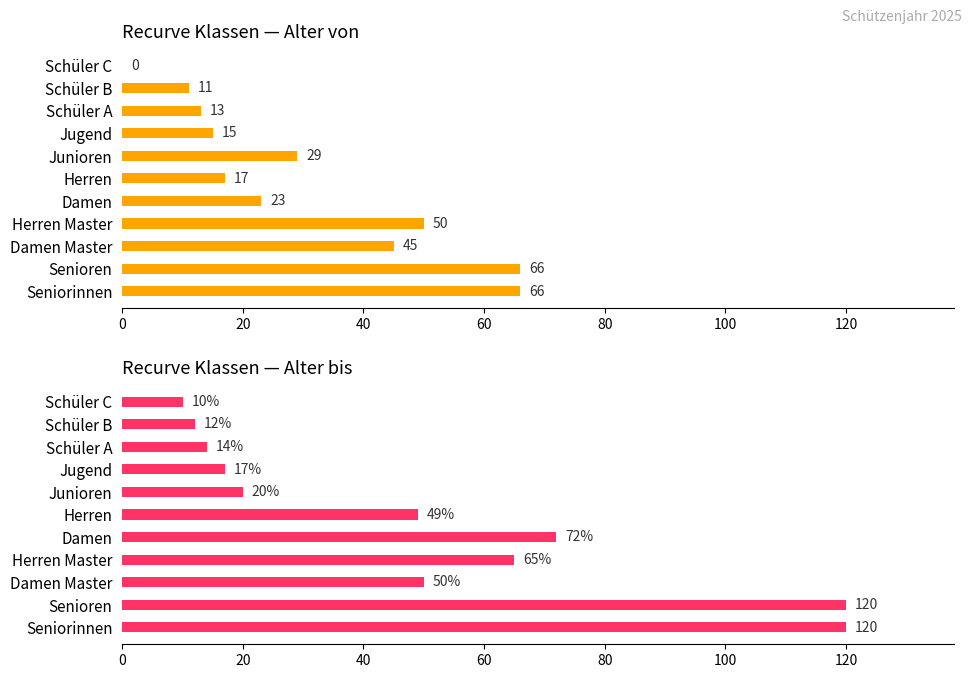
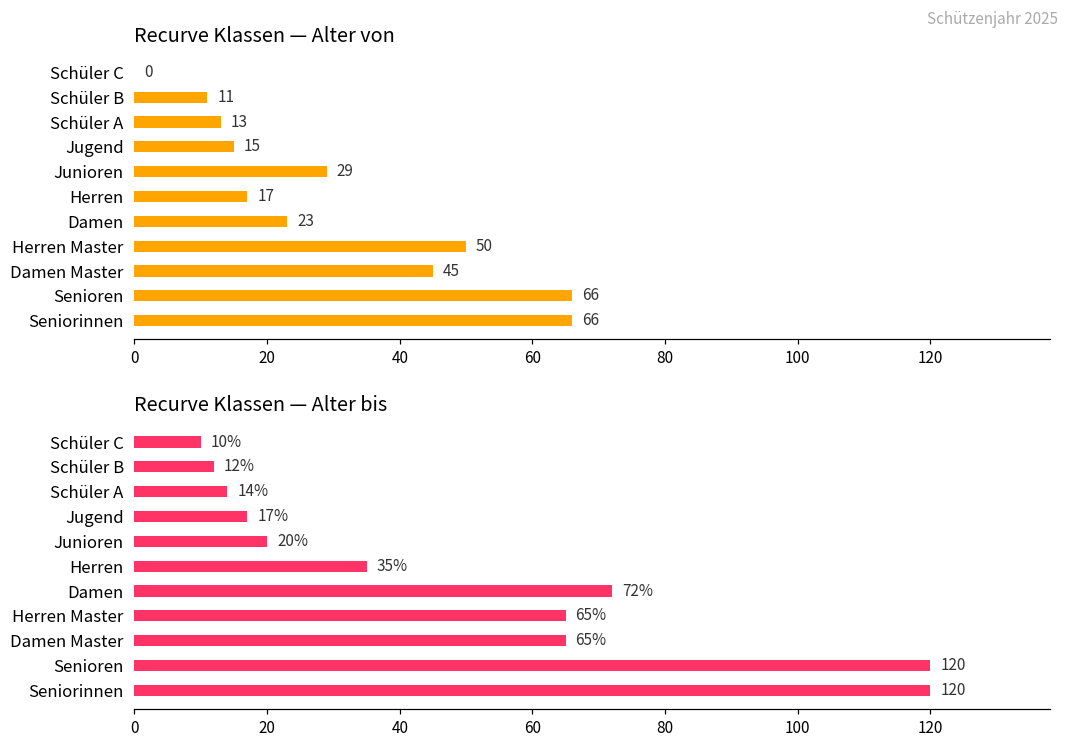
  {
    "Recurve Klassen — Alter von": {
      "Schüler C": "0",
      "Schüler B": "11",
      "Schüler A": "13",
      "Jugend": "15",
      "Junioren": "29",
      "Herren": "17",
      "Damen": "23",
      "Herren Master": "50",
      "Damen Master": "45",
      "Senioren": "66",
      "Seniorinnen": "66"
    },
    "Recurve Klassen — Alter bis": {
      "Schüler C": "10%",
      "Schüler B": "12%",
      "Schüler A": "14%",
      "Jugend": "17%",
      "Junioren": "20%",
-     "Herren": "49%",
+     "Herren": "35%",
      "Damen": "72%",
      "Herren Master": "65%",
-     "Damen Master": "50%",
+     "Damen Master": "65%",
      "Senioren": "120",
      "Seniorinnen": "120"
    }
  }
